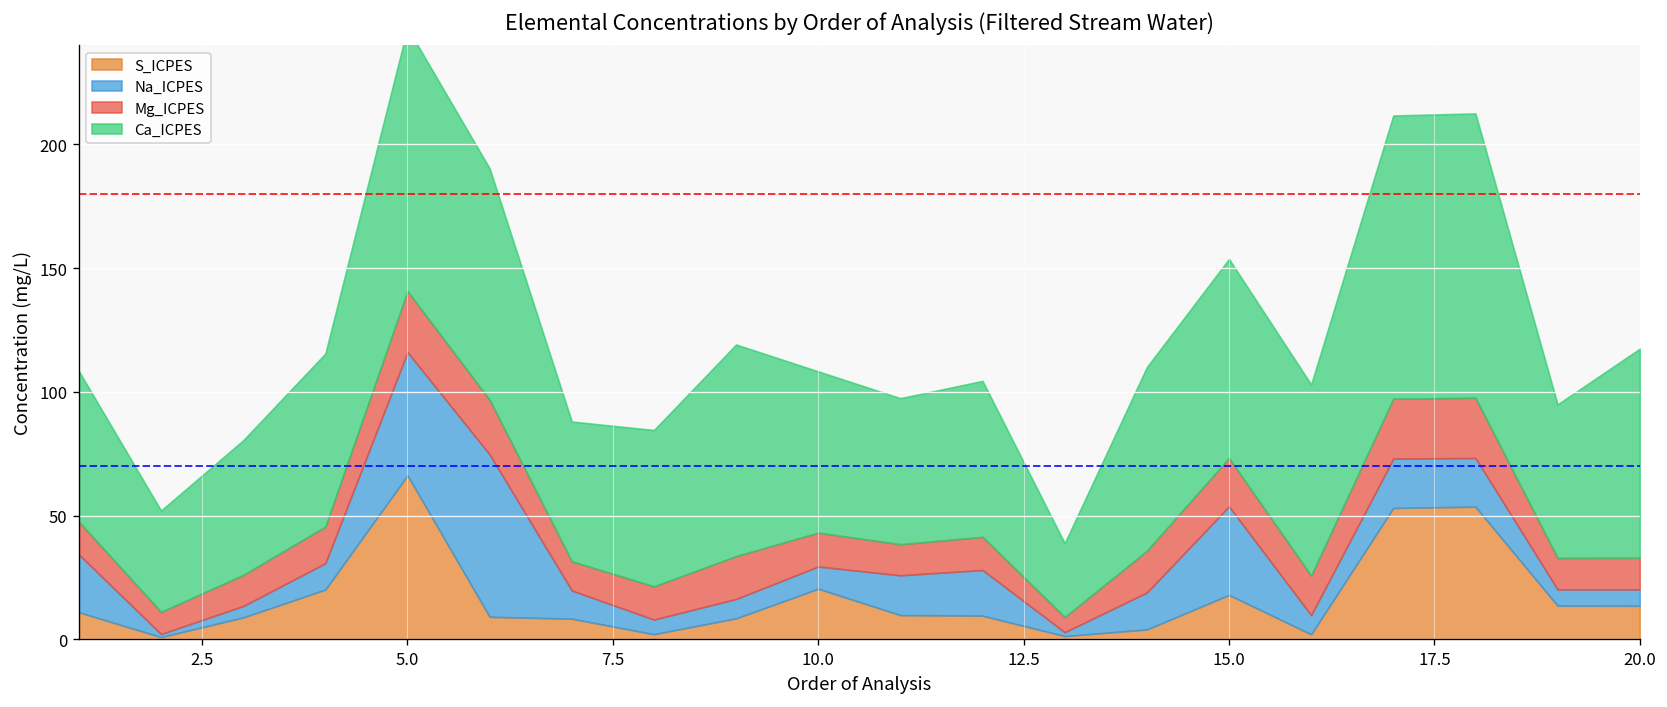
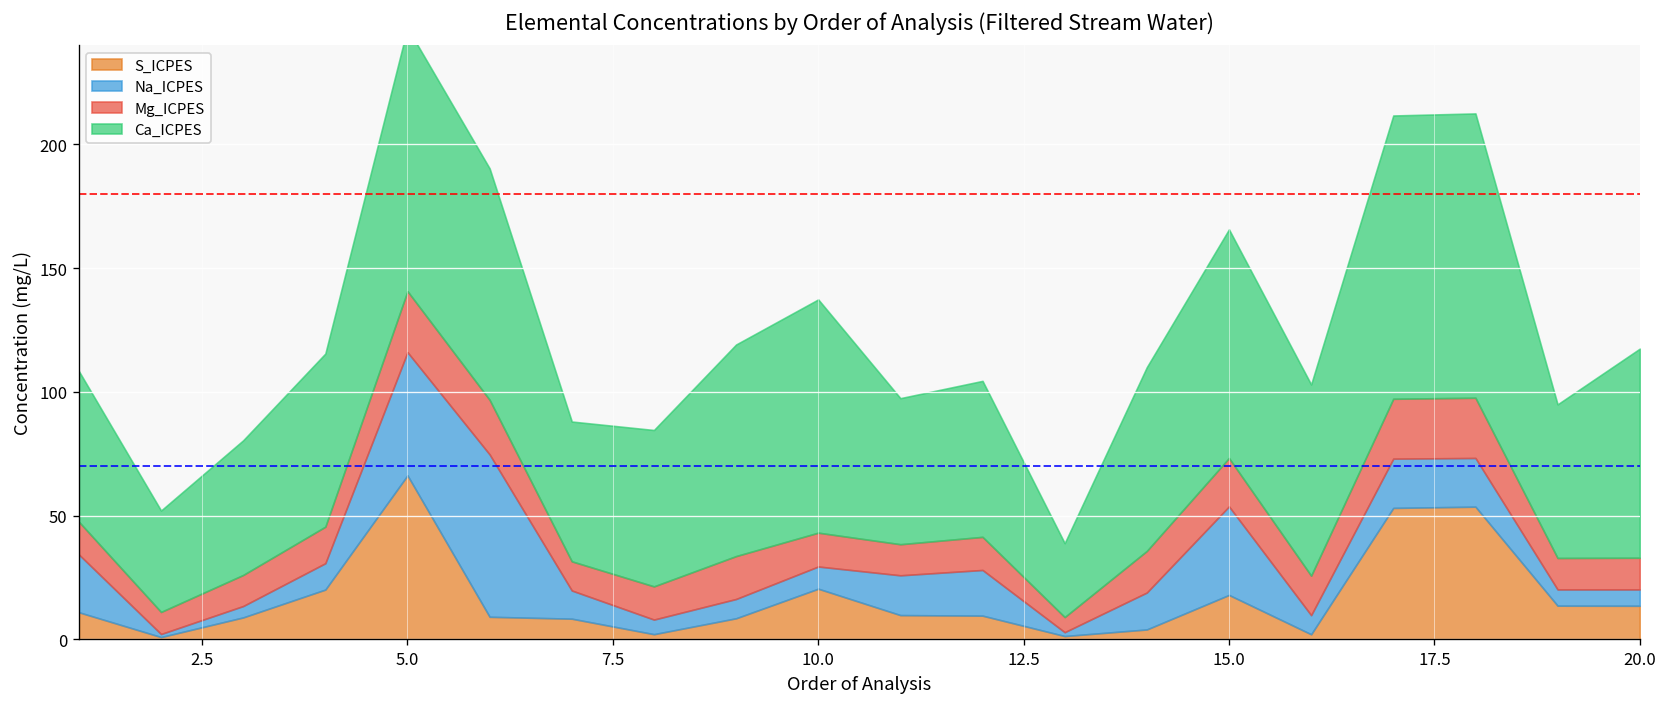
  {
    "Na_ICPES": {
      "5.0": 50,
      "10.0": 9,
      "15.0": 36,
      "20.0": 7
    },
    "Ca_ICPES": {
-     "10.0": 65,
-     "15.0": 80,
+     "10.0": 94,
+     "15.0": 92,
      "20.0": 84
    }
  }
